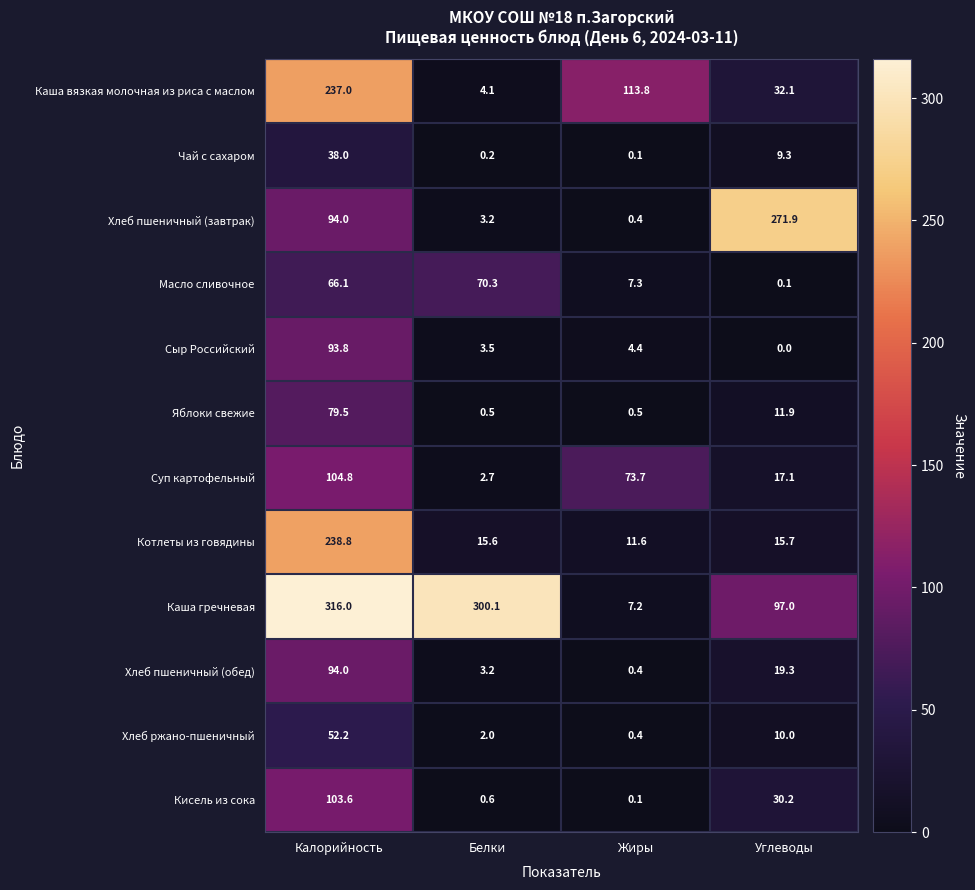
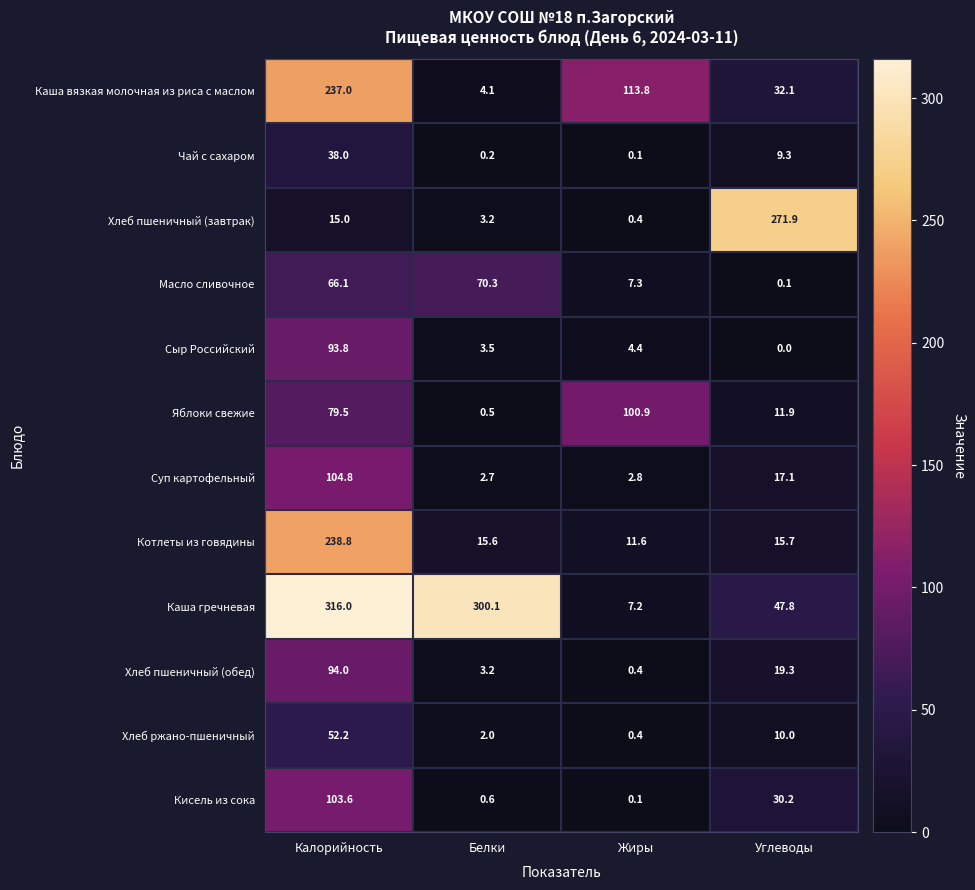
  {
    "Каша вязкая молочная из риса с маслом": {
      "Калорийность": 237.0,
      "Белки": 4.1,
      "Жиры": 113.8,
      "Углеводы": 32.1
    },
    "Чай с сахаром": {
      "Калорийность": 38.0,
      "Белки": 0.2,
      "Жиры": 0.1,
      "Углеводы": 9.3
    },
    "Хлеб пшеничный (завтрак)": {
-     "Калорийность": 94.0,
+     "Калорийность": 15.0,
      "Белки": 3.2,
      "Жиры": 0.4,
      "Углеводы": 271.9
    },
    "Масло сливочное": {
      "Калорийность": 66.1,
      "Белки": 70.3,
      "Жиры": 7.3,
      "Углеводы": 0.1
    },
    "Сыр Российский": {
      "Калорийность": 93.8,
      "Белки": 3.5,
      "Жиры": 4.4,
      "Углеводы": 0.0
    },
    "Яблоки свежие": {
      "Калорийность": 79.5,
      "Белки": 0.5,
-     "Жиры": 0.5,
+     "Жиры": 100.9,
      "Углеводы": 11.9
    },
    "Суп картофельный": {
      "Калорийность": 104.8,
      "Белки": 2.7,
-     "Жиры": 73.7,
+     "Жиры": 2.8,
      "Углеводы": 17.1
    },
    "Котлеты из говядины": {
      "Калорийность": 238.8,
      "Белки": 15.6,
      "Жиры": 11.6,
      "Углеводы": 15.7
    },
    "Каша гречневая": {
      "Калорийность": 316.0,
      "Белки": 300.1,
      "Жиры": 7.2,
-     "Углеводы": 97.0
+     "Углеводы": 47.8
    },
    "Хлеб пшеничный (обед)": {
      "Калорийность": 94.0,
      "Белки": 3.2,
      "Жиры": 0.4,
      "Углеводы": 19.3
    },
    "Хлеб ржано-пшеничный": {
      "Калорийность": 52.2,
      "Белки": 2.0,
      "Жиры": 0.4,
      "Углеводы": 10.0
    },
    "Кисель из сока": {
      "Калорийность": 103.6,
      "Белки": 0.6,
      "Жиры": 0.1,
      "Углеводы": 30.2
    }
  }
